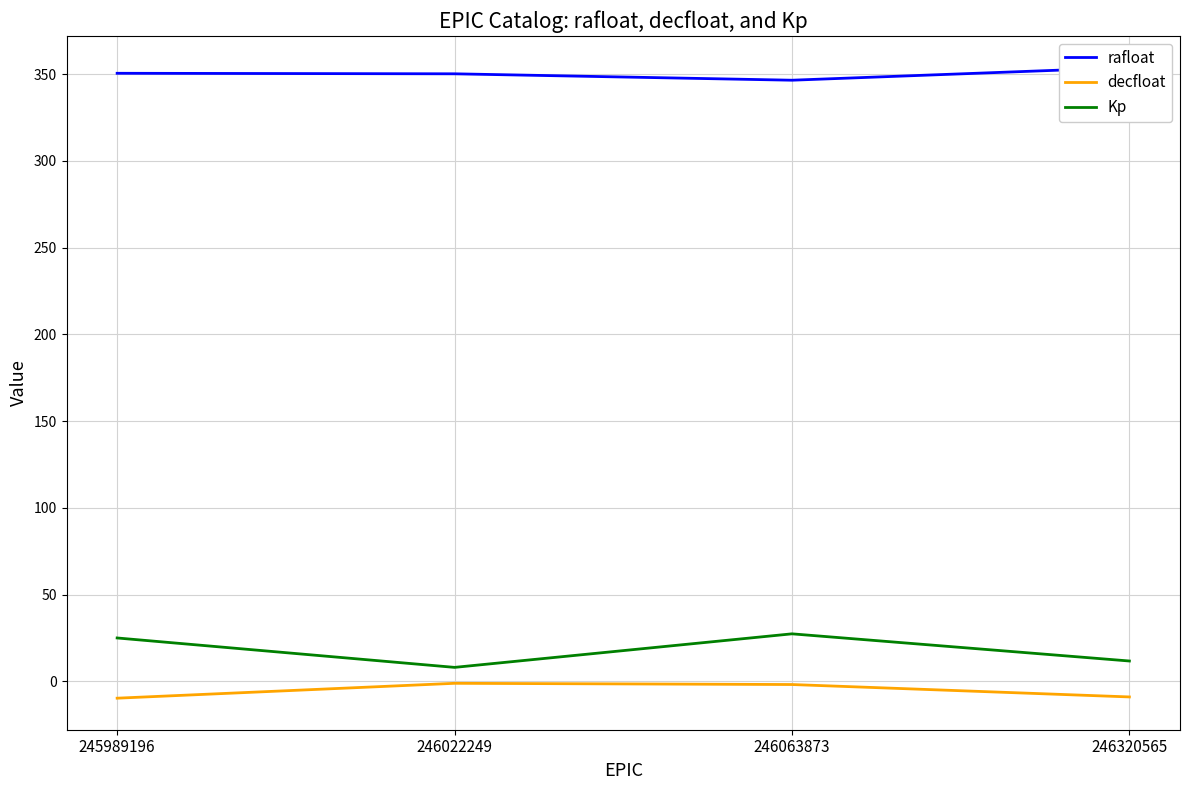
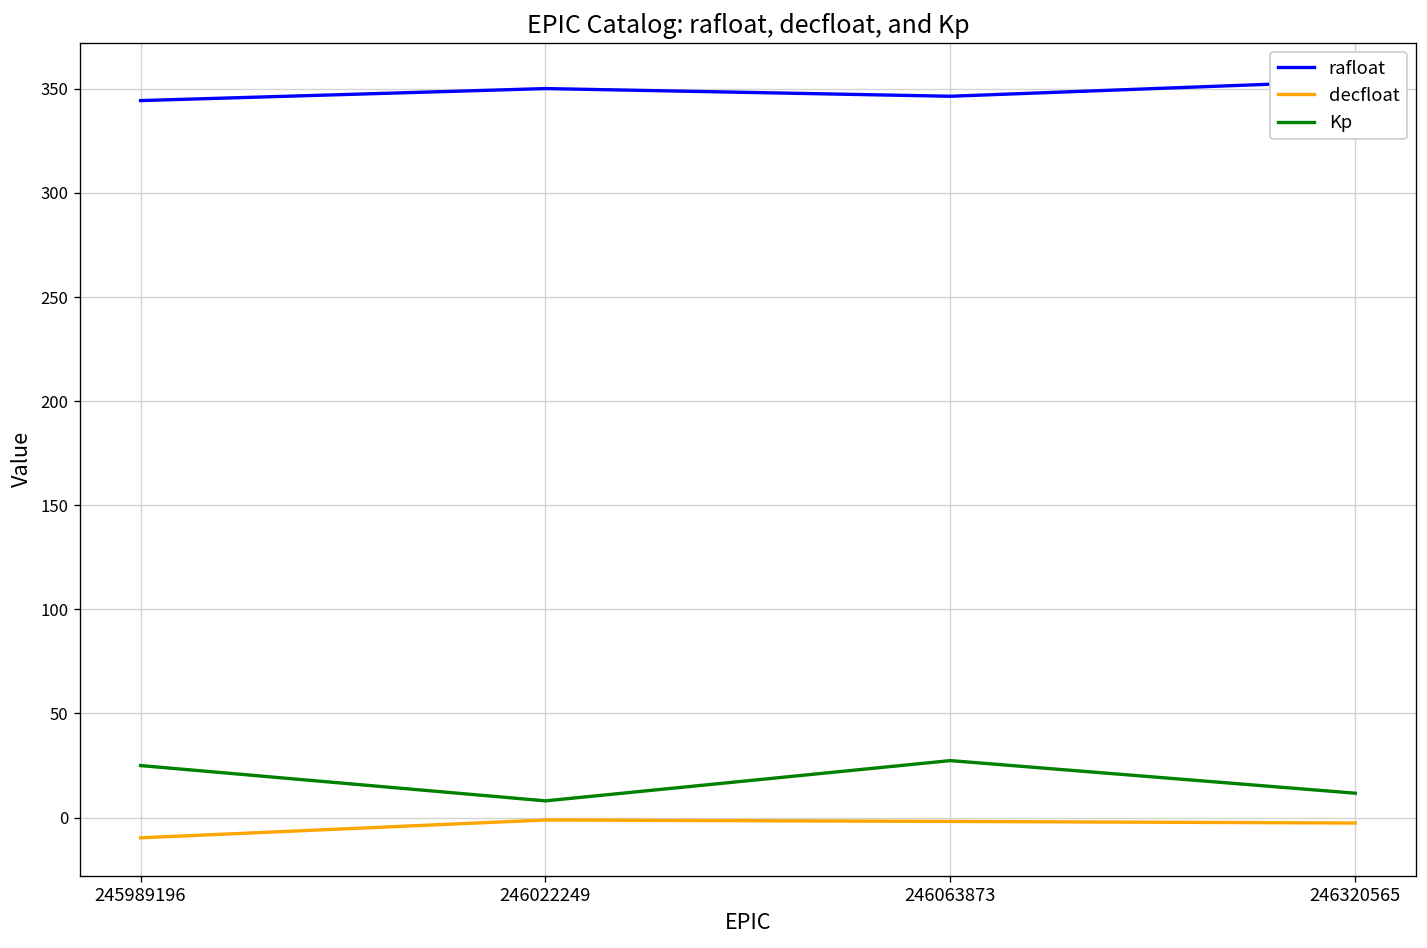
  {
    "rafloat": {
-     "245989196": 350,
+     "245989196": 344,
      "246022249": 350,
      "246063873": 346
    },
    "decfloat": {
      "245989196": -10,
      "246022249": -1,
      "246063873": -2,
-     "246320565": -9
+     "246320565": -3
    },
    "Kp": {
      "245989196": 25,
      "246022249": 8,
      "246063873": 27,
      "246320565": 12
    }
  }
